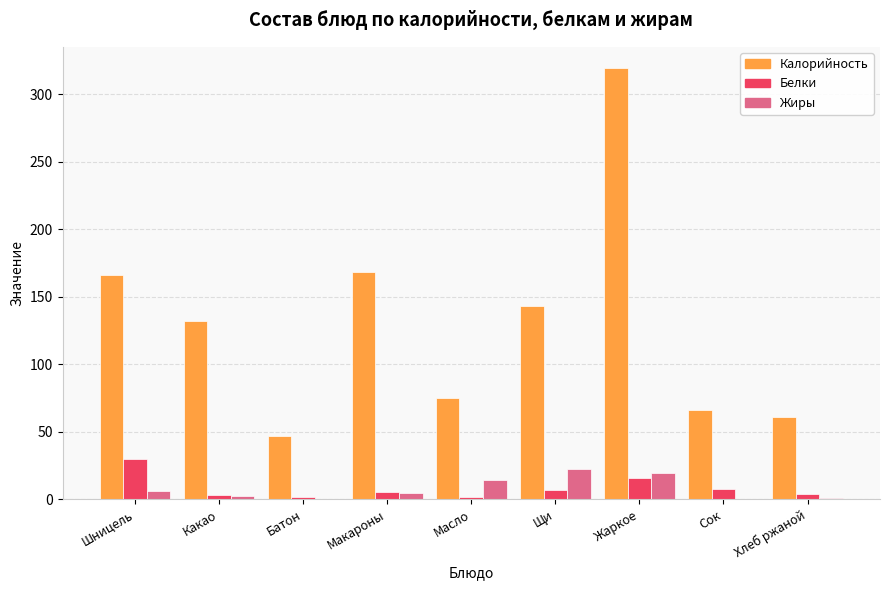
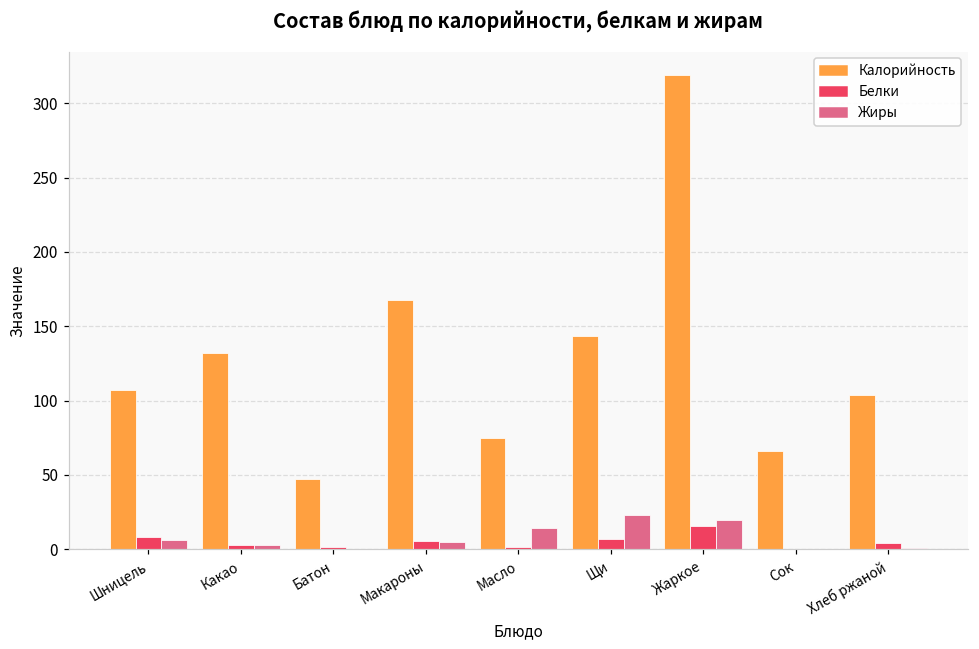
  {
    "Калорийность": {
-     "Шницель": 166,
+     "Шницель": 107,
      "Какао": 132,
      "Батон": 47,
      "Макароны": 168,
      "Масло": 75,
      "Щи": 143,
      "Жаркое": 319,
      "Сок": 66,
-     "Хлеб ржаной": 61
+     "Хлеб ржаной": 104
    },
    "Белки": {
-     "Шницель": 30,
+     "Шницель": 8,
      "Какао": 3,
      "Макароны": 6,
      "Щи": 7,
      "Жаркое": 15,
-     "Сок": 8,
+     "Сок": 0,
      "Хлеб ржаной": 4
    },
    "Жиры": {
      "Шницель": 6,
      "Какао": 3,
      "Макароны": 5,
      "Масло": 14,
      "Щи": 23,
      "Жаркое": 19,
      "Сок": 0
    }
  }
